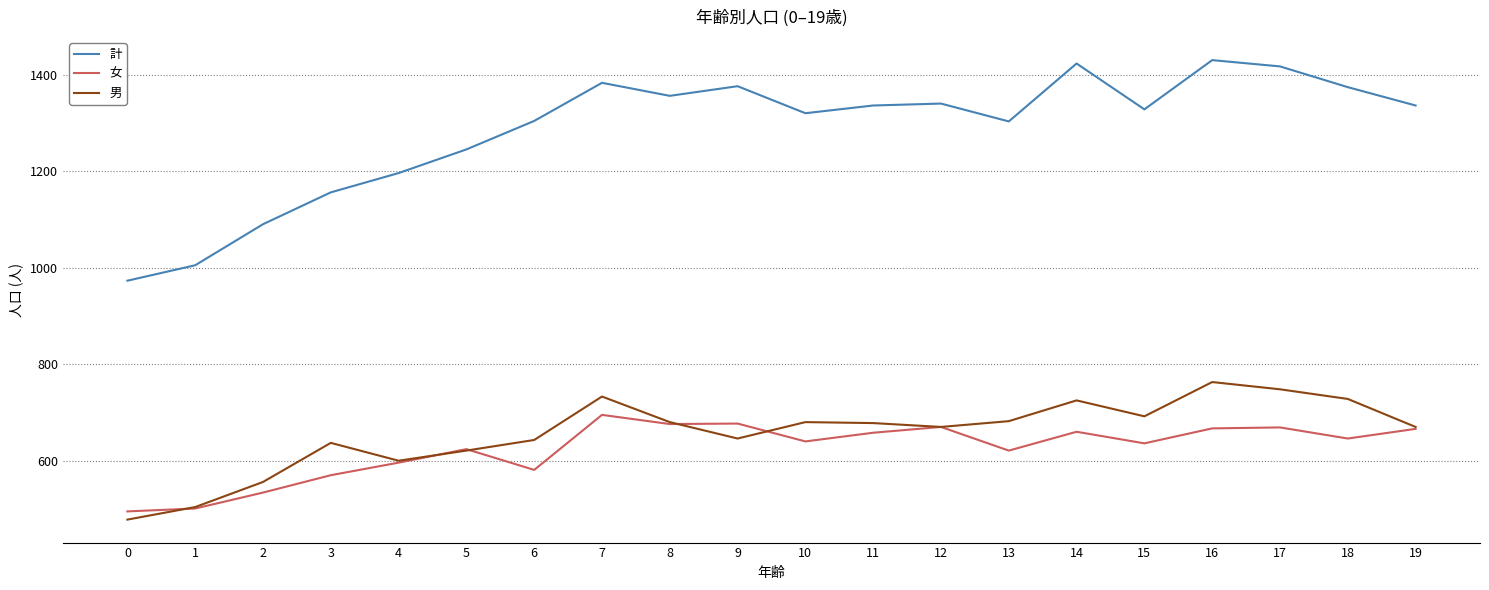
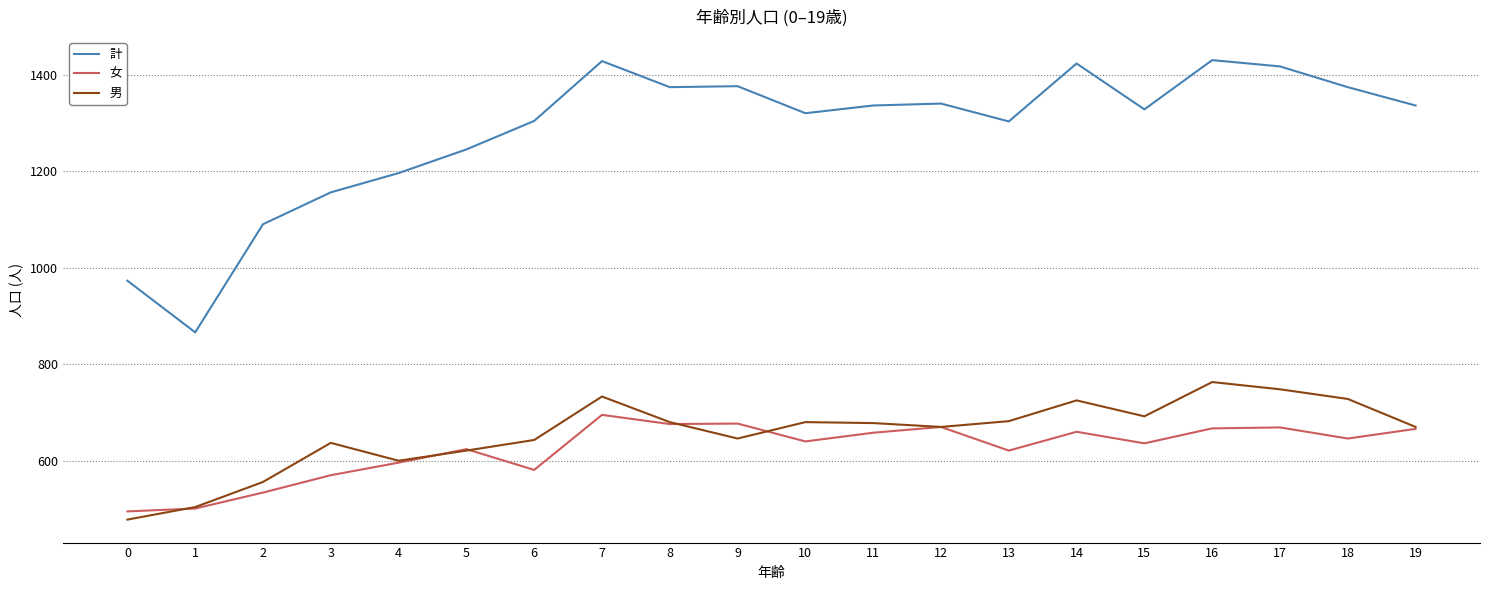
  {
    "計": {
      "0": 970,
-     "1": 1010,
+     "1": 870,
      "2": 1090,
      "3": 1160,
      "4": 1200,
      "5": 1250,
      "6": 1300,
-     "7": 1380,
-     "8": 1360,
+     "7": 1430,
+     "8": 1370,
      "9": 1380,
      "10": 1320,
      "11": 1340,
      "12": 1340,
      "13": 1300,
      "14": 1420,
      "15": 1330,
      "16": 1430,
      "17": 1420,
      "18": 1370,
      "19": 1340
    },
    "女": {
      "0": 500,
      "2": 530,
      "3": 570,
      "6": 580,
      "7": 700,
      "9": 680,
      "10": 640,
      "11": 660,
      "13": 620,
      "14": 660,
      "15": 640,
      "16": 670,
      "17": 670,
      "18": 650
    },
    "男": {
      "0": 480,
      "2": 560,
      "3": 640,
      "6": 640,
      "7": 730,
      "9": 650,
      "10": 680,
      "11": 680,
      "13": 680,
      "14": 730,
      "15": 690,
      "16": 760,
      "17": 750,
      "18": 730
    }
  }
